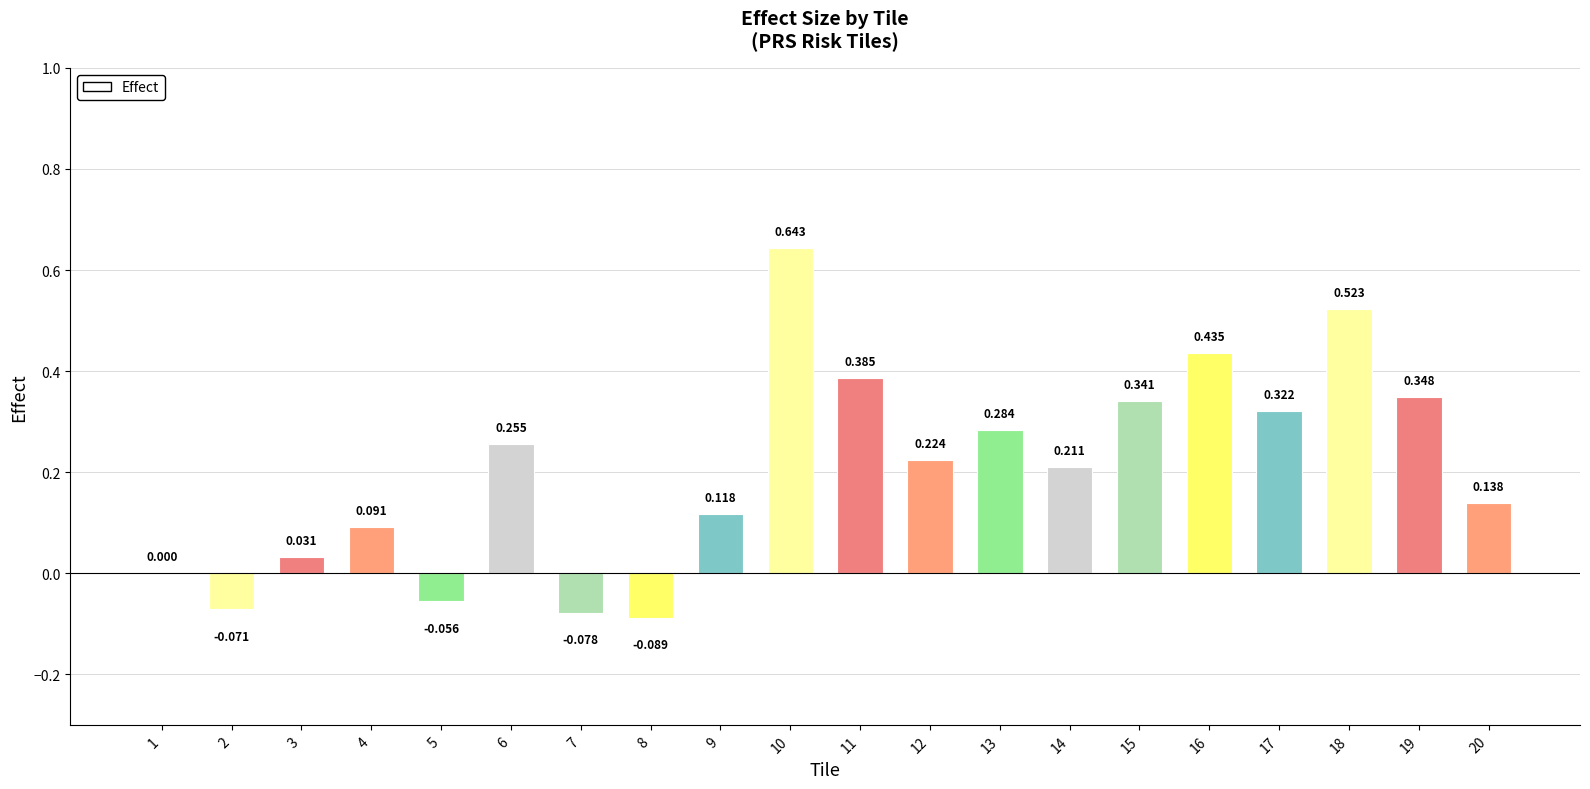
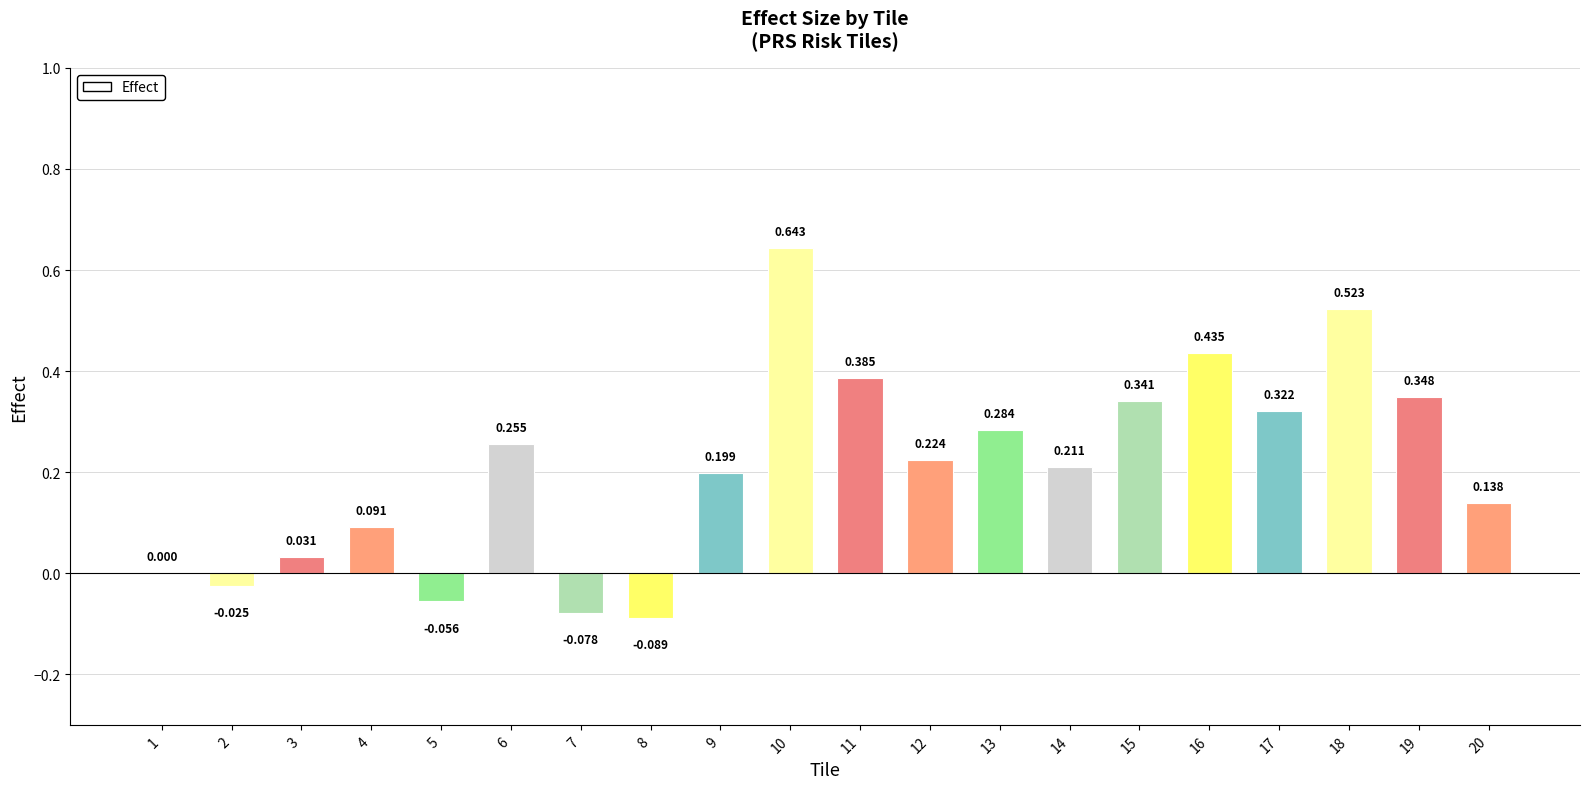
  {
    "1": 0.000,
-   "2": -0.071,
+   "2": -0.025,
    "3": 0.031,
    "4": 0.091,
    "5": -0.056,
    "6": 0.255,
    "7": -0.078,
    "8": -0.089,
-   "9": 0.118,
+   "9": 0.199,
    "10": 0.643,
    "11": 0.385,
    "12": 0.224,
    "13": 0.284,
    "14": 0.211,
    "15": 0.341,
    "16": 0.435,
    "17": 0.322,
    "18": 0.523,
    "19": 0.348,
    "20": 0.138
  }
